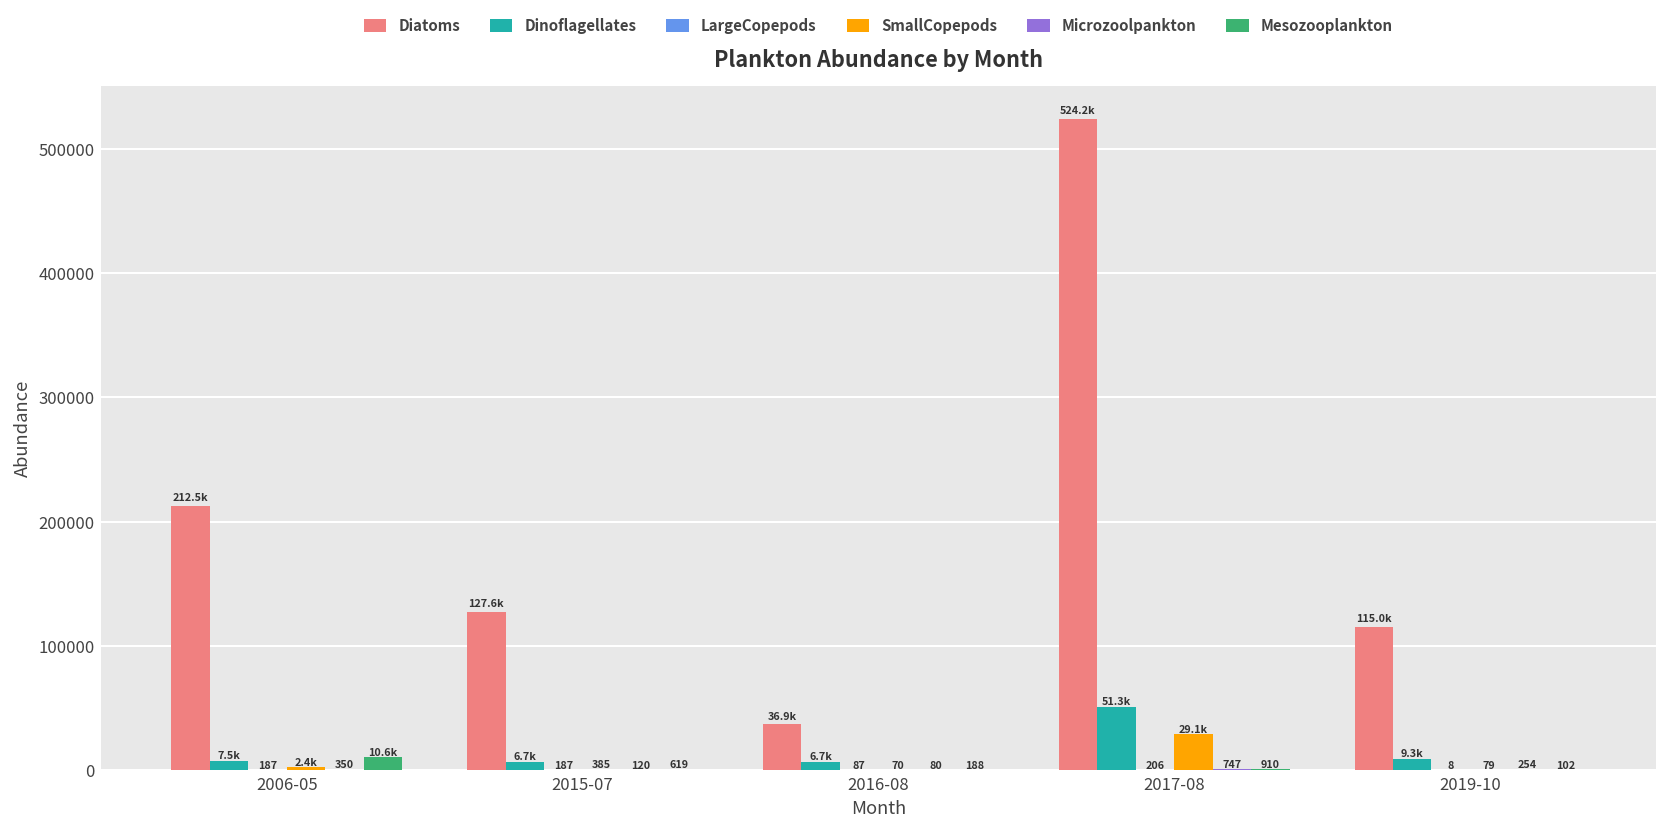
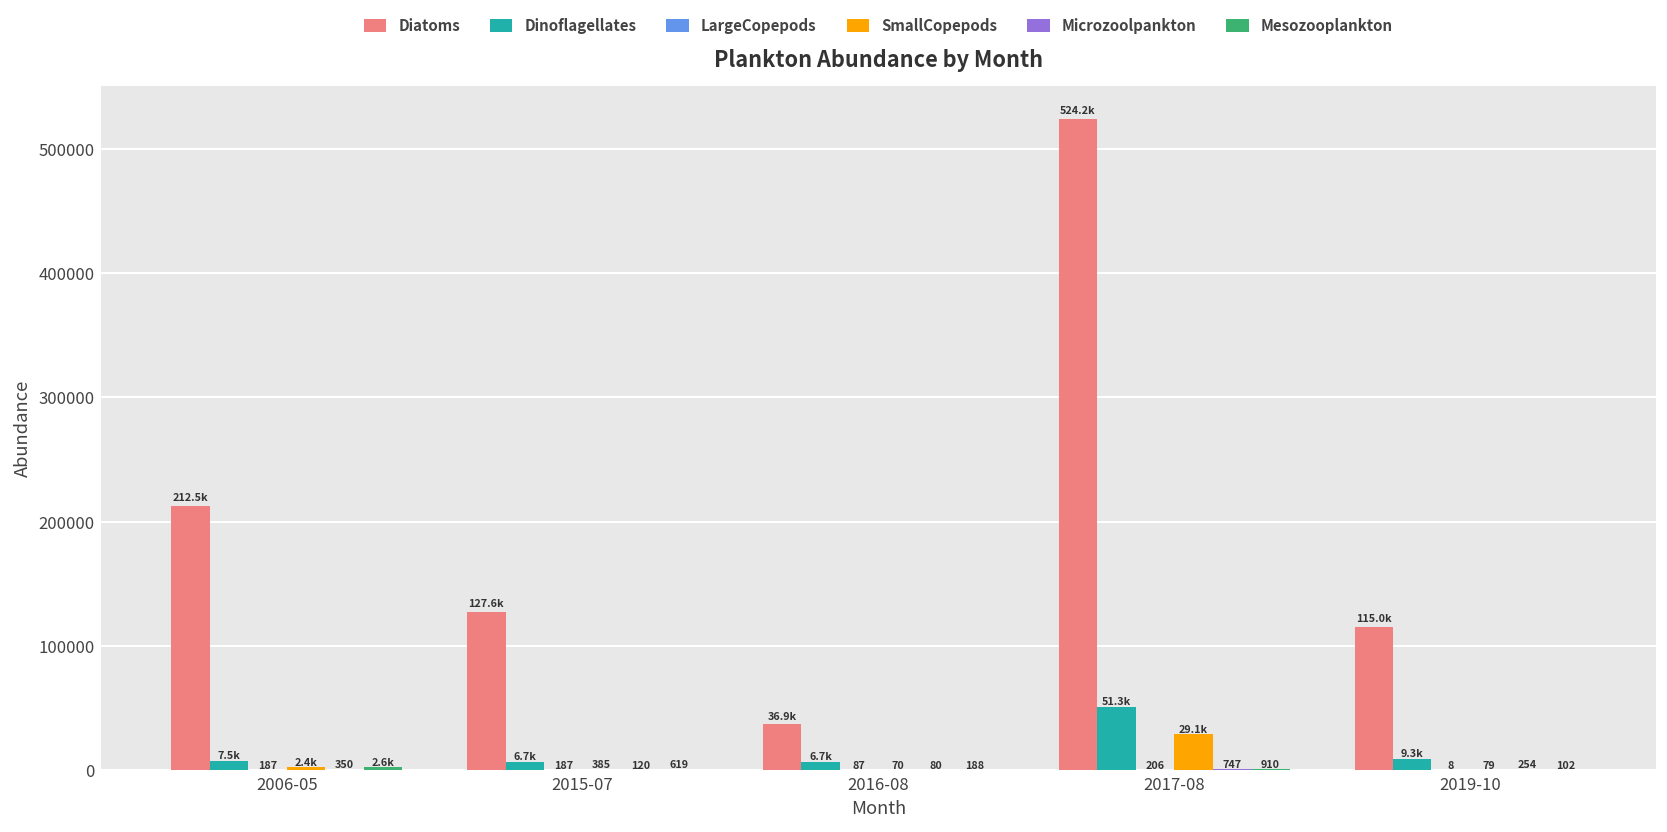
  {
    "Diatoms": {
      "2006-05": "212.5k",
      "2015-07": "127.6k",
      "2016-08": "36.9k",
      "2017-08": "524.2k",
      "2019-10": "115.0k"
    },
    "Dinoflagellates": {
      "2006-05": "7.5k",
      "2015-07": "6.7k",
      "2016-08": "6.7k",
      "2017-08": "51.3k",
      "2019-10": "9.3k"
    },
    "LargeCopepods": {
      "2006-05": "187",
      "2015-07": "187",
      "2016-08": "87",
      "2017-08": "206",
      "2019-10": "8"
    },
    "SmallCopepods": {
      "2006-05": "2.4k",
      "2015-07": "385",
      "2016-08": "70",
      "2017-08": "29.1k",
      "2019-10": "79"
    },
    "Microzoolpankton": {
      "2006-05": "350",
      "2015-07": "120",
      "2016-08": "80",
      "2017-08": "747",
      "2019-10": "254"
    },
    "Mesozooplankton": {
-     "2006-05": "10.6k",
+     "2006-05": "2.6k",
      "2015-07": "619",
      "2016-08": "188",
      "2017-08": "910",
      "2019-10": "102"
    }
  }
